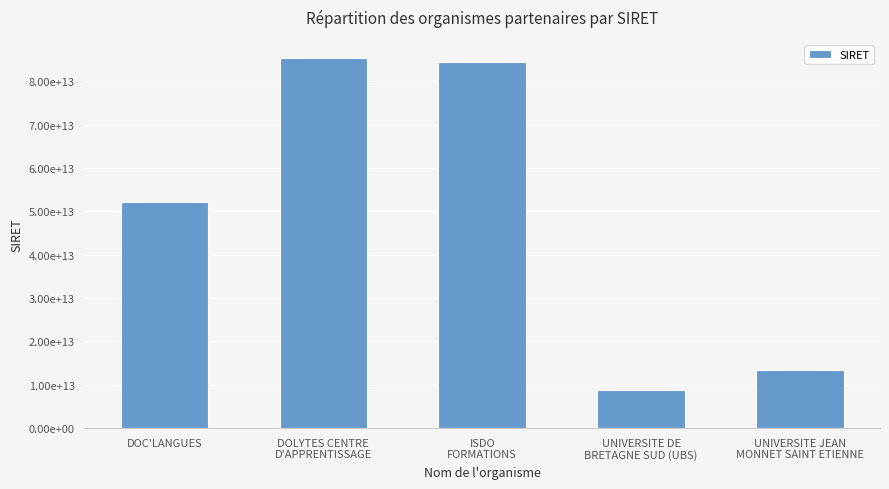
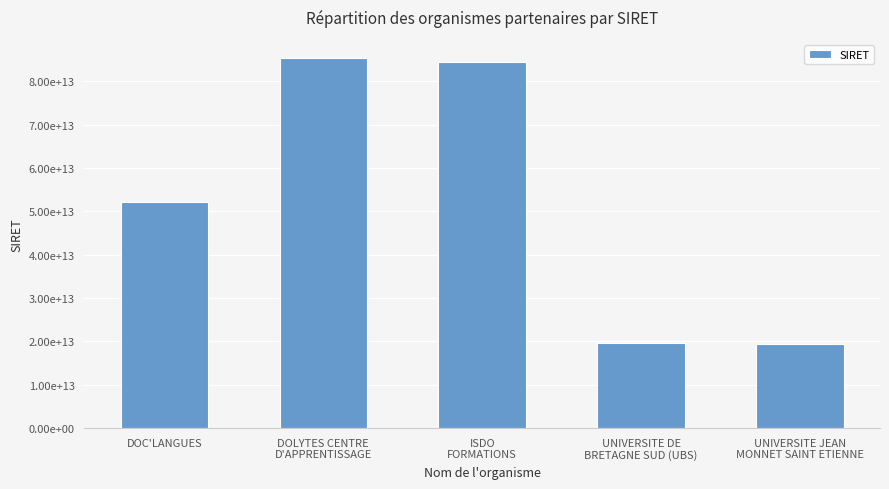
  {
    "DOC'LANGUES": 52000000000000,
    "DOLYTES CENTRE D'APPRENTISSAGE": 85000000000000,
    "ISDO FORMATIONS": 84000000000000,
-   "UNIVERSITE DE BRETAGNE SUD (UBS)": 9000000000000,
-   "UNIVERSITE JEAN MONNET SAINT ETIENNE": 13000000000000
+   "UNIVERSITE DE BRETAGNE SUD (UBS)": 20000000000000,
+   "UNIVERSITE JEAN MONNET SAINT ETIENNE": 19000000000000
  }
